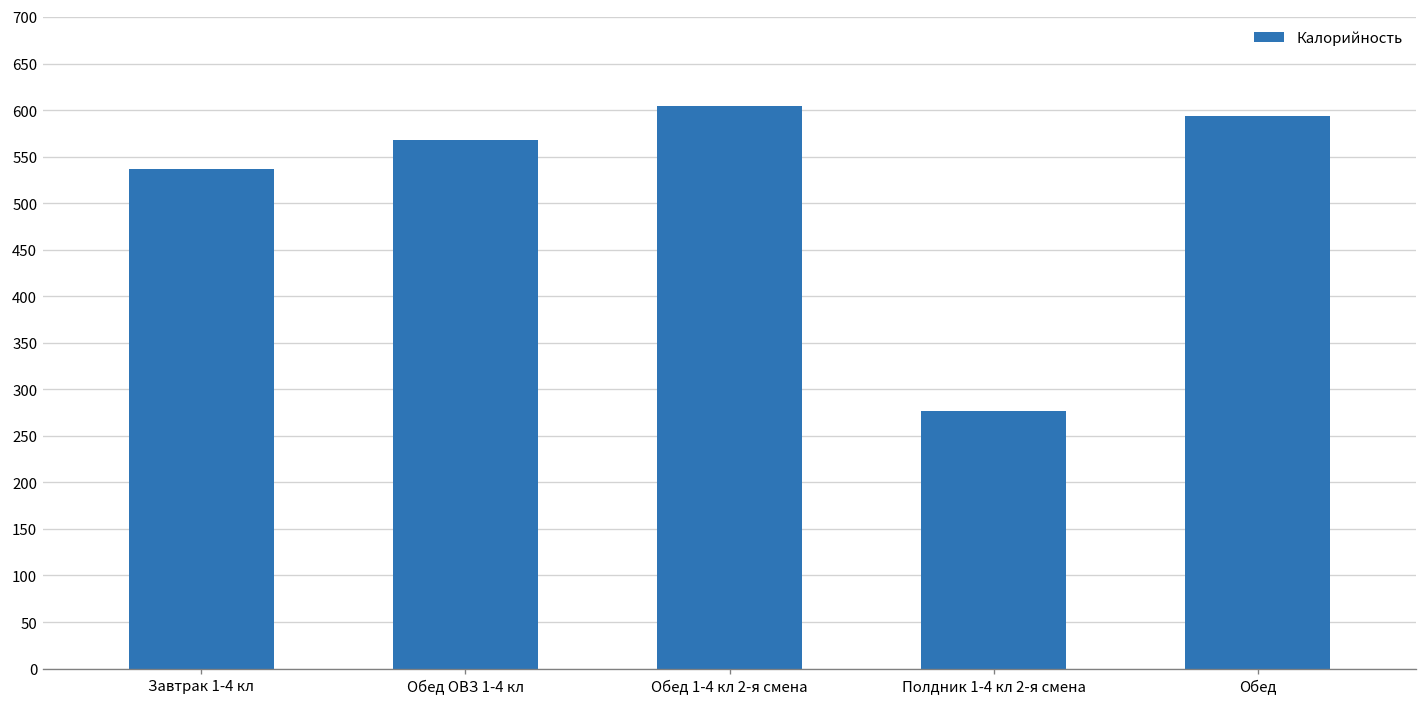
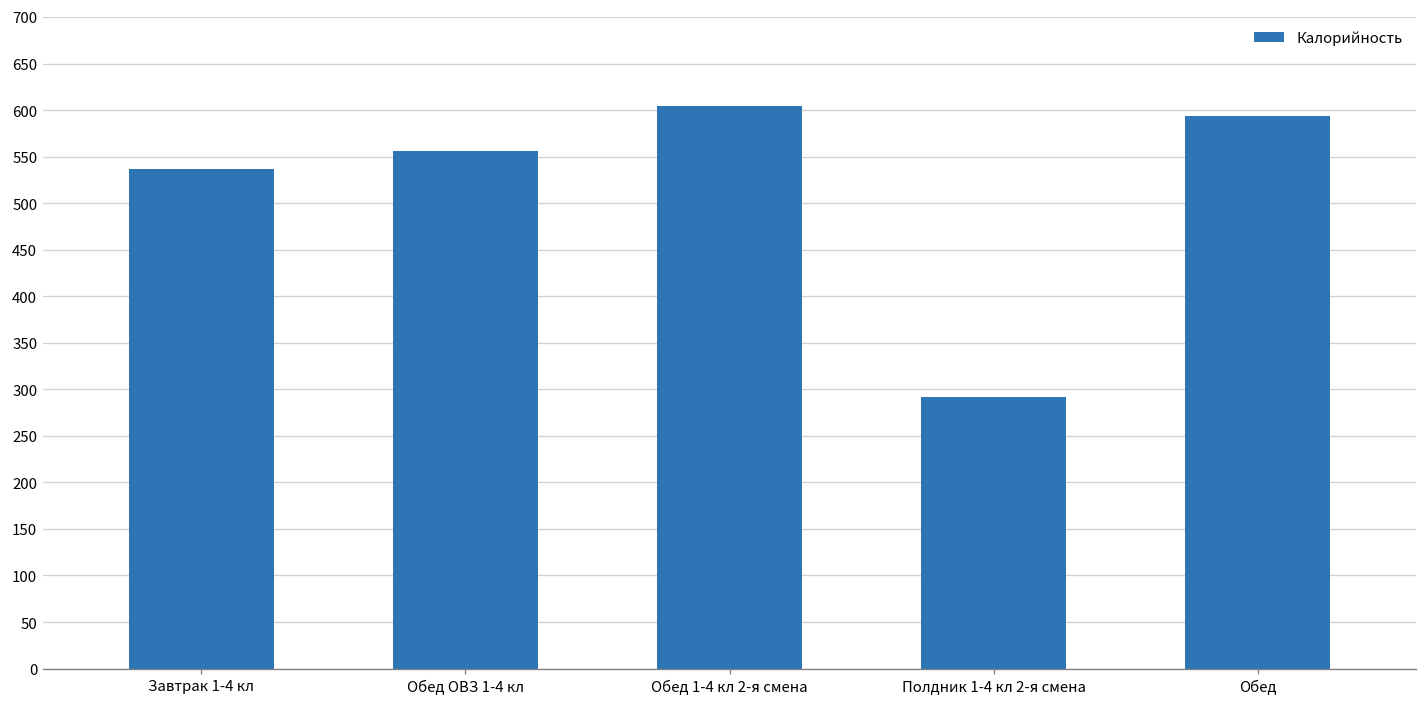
  {
    "Завтрак 1-4 кл": 540,
-   "Обед ОВЗ 1-4 кл": 570,
+   "Обед ОВЗ 1-4 кл": 560,
    "Обед 1-4 кл 2-я смена": 600,
-   "Полдник 1-4 кл 2-я смена": 280,
+   "Полдник 1-4 кл 2-я смена": 290,
    "Обед": 590
  }
